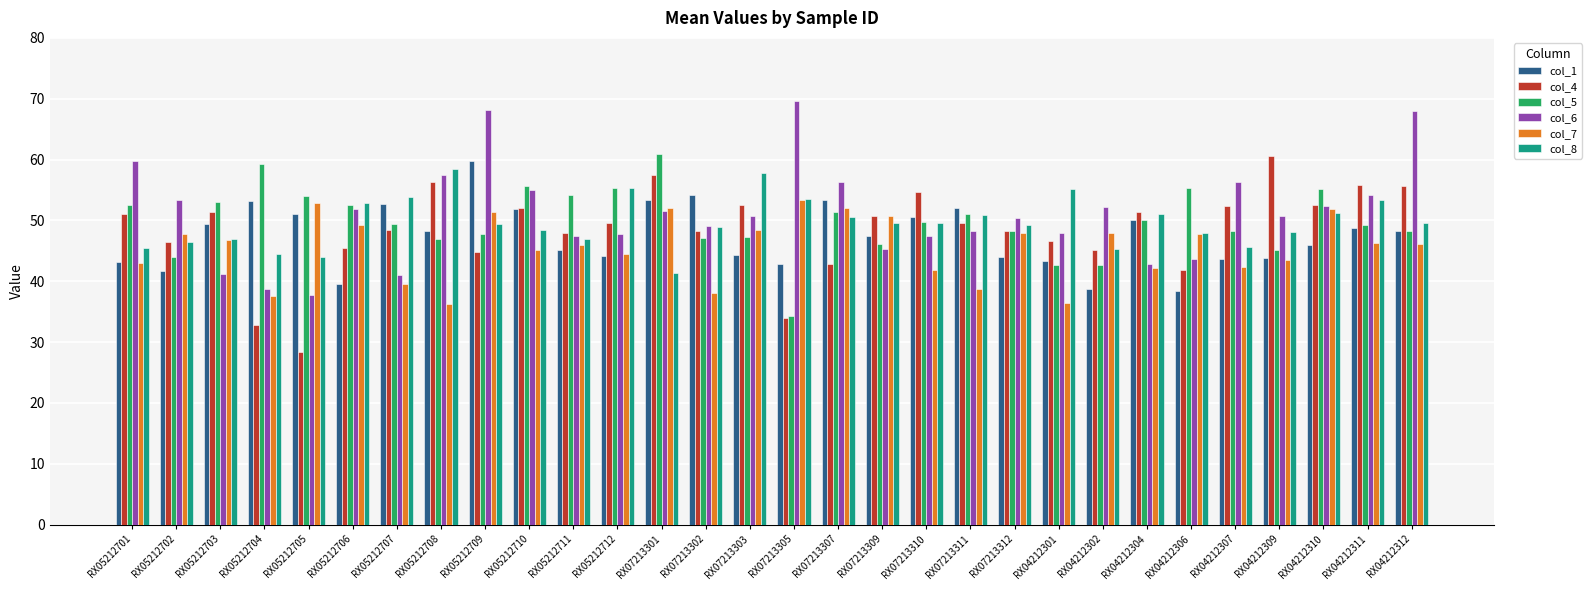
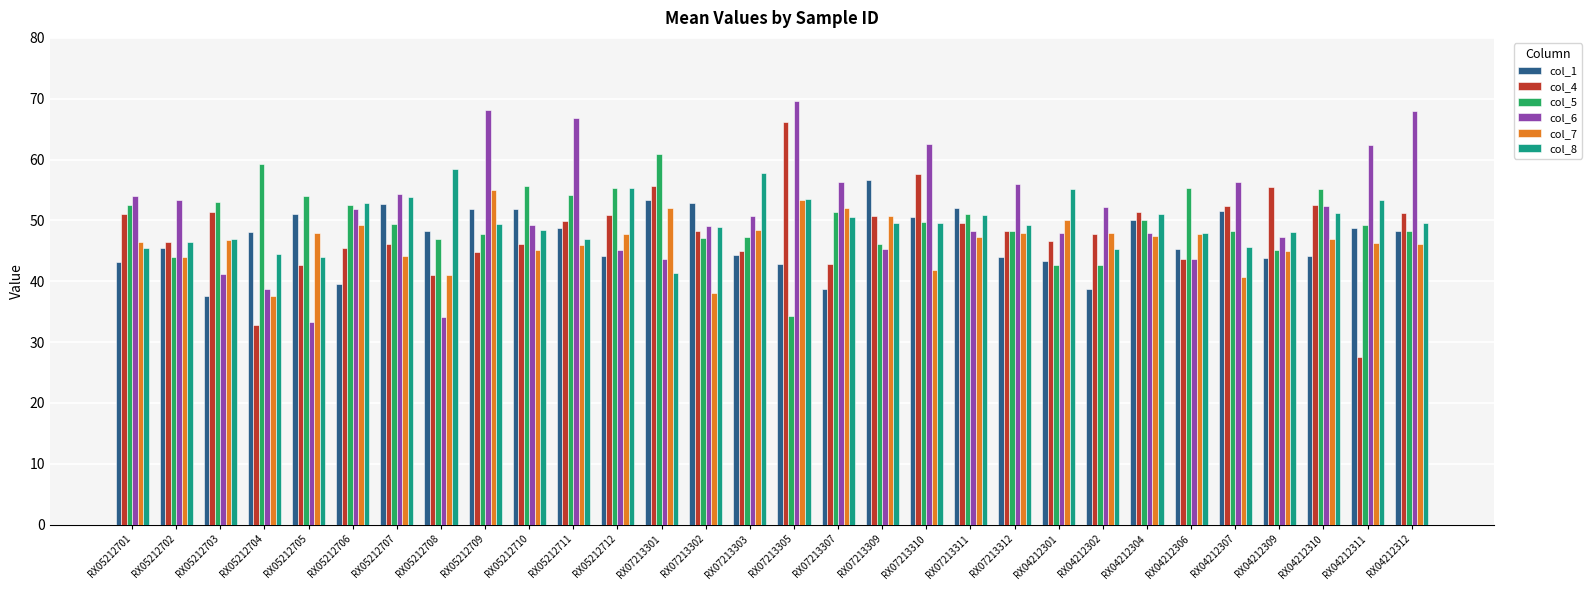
  {
    "col_1": {
      "RX05212701": 43,
-     "RX05212702": 42,
-     "RX05212703": 49,
-     "RX05212704": 53,
+     "RX05212702": 45,
+     "RX05212703": 38,
+     "RX05212704": 48,
      "RX05212705": 51,
      "RX05212706": 40,
      "RX05212707": 53,
      "RX05212708": 48,
-     "RX05212709": 60,
+     "RX05212709": 52,
      "RX05212710": 52,
-     "RX05212711": 45,
+     "RX05212711": 49,
      "RX05212712": 44,
      "RX07213301": 53,
-     "RX07213302": 54,
+     "RX07213302": 53,
      "RX07213303": 44,
      "RX07213305": 43,
-     "RX07213307": 53,
-     "RX07213309": 48,
+     "RX07213307": 39,
+     "RX07213309": 57,
      "RX07213310": 51,
      "RX07213311": 52,
      "RX07213312": 44,
      "RX04212301": 43,
      "RX04212302": 39,
      "RX04212304": 50,
-     "RX04212306": 38,
-     "RX04212307": 44,
+     "RX04212306": 45,
+     "RX04212307": 52,
      "RX04212309": 44,
-     "RX04212310": 46,
+     "RX04212310": 44,
      "RX04212311": 49,
      "RX04212312": 48
    },
    "col_4": {
      "RX05212701": 51,
      "RX05212702": 47,
      "RX05212703": 51,
      "RX05212704": 33,
-     "RX05212705": 28,
+     "RX05212705": 43,
      "RX05212706": 45,
-     "RX05212707": 49,
-     "RX05212708": 56,
+     "RX05212707": 46,
+     "RX05212708": 41,
      "RX05212709": 45,
-     "RX05212710": 52,
-     "RX05212711": 48,
-     "RX05212712": 50,
-     "RX07213301": 57,
+     "RX05212710": 46,
+     "RX05212711": 50,
+     "RX05212712": 51,
+     "RX07213301": 56,
      "RX07213302": 48,
-     "RX07213303": 53,
-     "RX07213305": 34,
+     "RX07213303": 45,
+     "RX07213305": 66,
      "RX07213307": 43,
      "RX07213309": 51,
-     "RX07213310": 55,
+     "RX07213310": 58,
      "RX07213311": 50,
      "RX07213312": 48,
      "RX04212301": 47,
-     "RX04212302": 45,
+     "RX04212302": 48,
      "RX04212304": 51,
-     "RX04212306": 42,
+     "RX04212306": 44,
      "RX04212307": 52,
-     "RX04212309": 61,
+     "RX04212309": 56,
      "RX04212310": 53,
-     "RX04212311": 56,
-     "RX04212312": 56
+     "RX04212311": 28,
+     "RX04212312": 51
    },
    "col_6": {
-     "RX05212701": 60,
+     "RX05212701": 54,
      "RX05212702": 53,
      "RX05212703": 41,
      "RX05212704": 39,
-     "RX05212705": 38,
+     "RX05212705": 33,
      "RX05212706": 52,
-     "RX05212707": 41,
-     "RX05212708": 57,
+     "RX05212707": 54,
+     "RX05212708": 34,
      "RX05212709": 68,
-     "RX05212710": 55,
-     "RX05212711": 47,
-     "RX05212712": 48,
-     "RX07213301": 52,
+     "RX05212710": 49,
+     "RX05212711": 67,
+     "RX05212712": 45,
+     "RX07213301": 44,
      "RX07213302": 49,
      "RX07213303": 51,
      "RX07213305": 70,
      "RX07213307": 56,
      "RX07213309": 45,
-     "RX07213310": 47,
+     "RX07213310": 63,
      "RX07213311": 48,
-     "RX07213312": 50,
+     "RX07213312": 56,
      "RX04212301": 48,
      "RX04212302": 52,
-     "RX04212304": 43,
+     "RX04212304": 48,
      "RX04212306": 44,
      "RX04212307": 56,
-     "RX04212309": 51,
+     "RX04212309": 47,
      "RX04212310": 52,
-     "RX04212311": 54,
+     "RX04212311": 62,
      "RX04212312": 68
    },
    "col_7": {
-     "RX05212701": 43,
-     "RX05212702": 48,
+     "RX05212701": 47,
+     "RX05212702": 44,
      "RX05212703": 47,
      "RX05212704": 38,
-     "RX05212705": 53,
+     "RX05212705": 48,
      "RX05212706": 49,
-     "RX05212707": 40,
-     "RX05212708": 36,
-     "RX05212709": 51,
+     "RX05212707": 44,
+     "RX05212708": 41,
+     "RX05212709": 55,
      "RX05212710": 45,
      "RX05212711": 46,
-     "RX05212712": 44,
+     "RX05212712": 48,
      "RX07213301": 52,
      "RX07213302": 38,
      "RX07213303": 49,
      "RX07213305": 53,
      "RX07213307": 52,
      "RX07213309": 51,
      "RX07213310": 42,
-     "RX07213311": 39,
+     "RX07213311": 47,
      "RX07213312": 48,
-     "RX04212301": 37,
+     "RX04212301": 50,
      "RX04212302": 48,
-     "RX04212304": 42,
+     "RX04212304": 47,
      "RX04212306": 48,
-     "RX04212307": 42,
-     "RX04212309": 44,
-     "RX04212310": 52,
+     "RX04212307": 41,
+     "RX04212309": 45,
+     "RX04212310": 47,
      "RX04212311": 46,
      "RX04212312": 46
    }
  }
